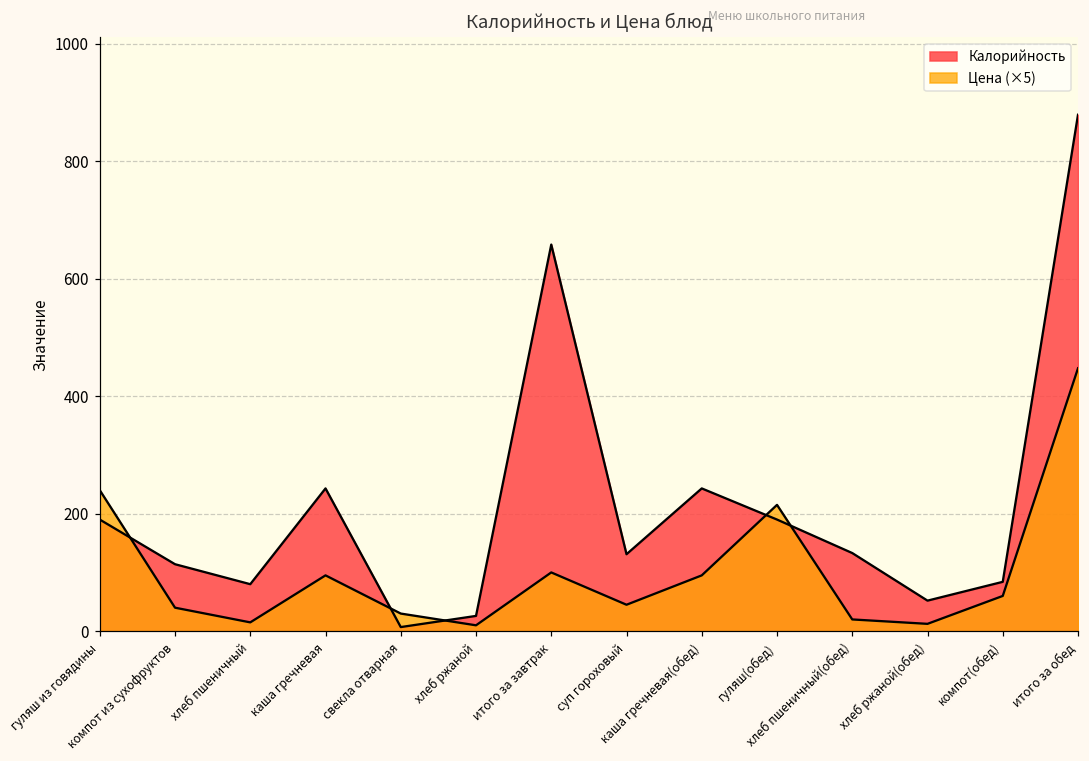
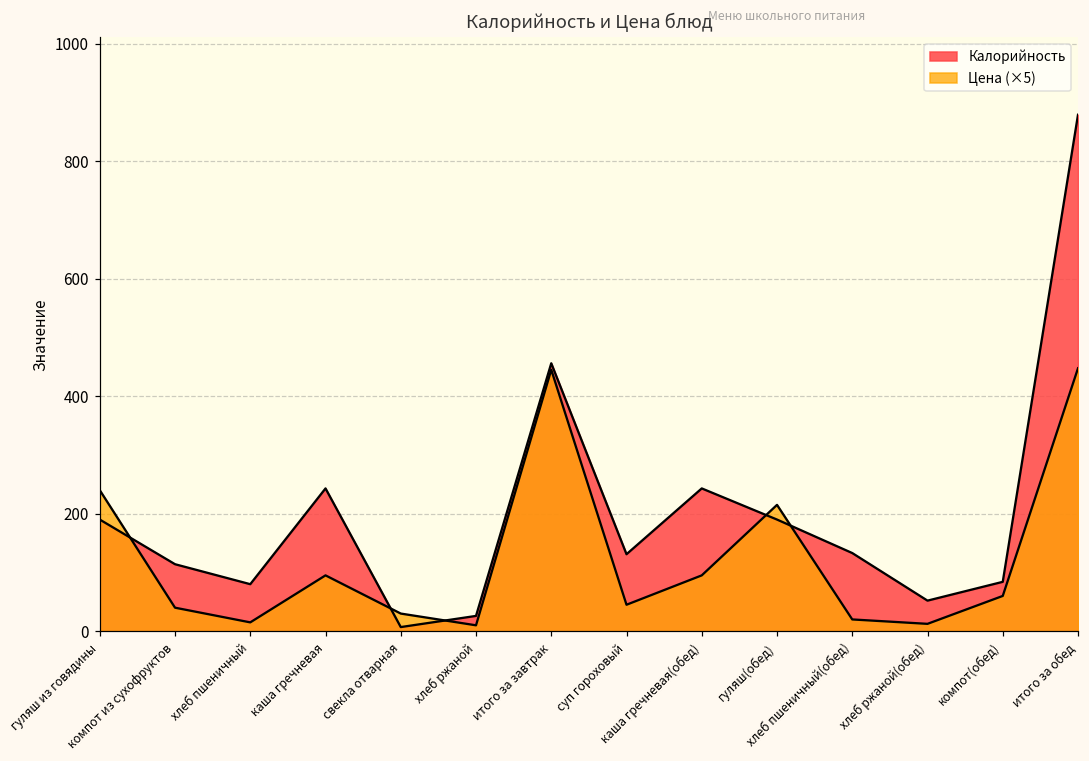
  {
    "Калорийность": {
      "гуляш из говядины": 190,
      "компот из сухофруктов": 110,
      "хлеб пшеничный": 80,
      "каша гречневая": 240,
      "свекла отварная": 10,
      "хлеб ржаной": 30,
-     "итого за завтрак": 660,
+     "итого за завтрак": 460,
      "суп гороховый": 130,
      "каша гречневая(обед)": 240,
      "гуляш(обед)": 190,
      "хлеб пшеничный(обед)": 130,
      "хлеб ржаной(обед)": 50,
      "компот(обед)": 80,
      "итого за обед": 880
    },
    "Цена (×5)": {
      "гуляш из говядины": 240,
      "компот из сухофруктов": 40,
      "хлеб пшеничный": 20,
      "каша гречневая": 100,
      "свекла отварная": 30,
      "хлеб ржаной": 10,
-     "итого за завтрак": 100,
+     "итого за завтрак": 450,
      "суп гороховый": 50,
      "каша гречневая(обед)": 100,
      "гуляш(обед)": 220,
      "хлеб пшеничный(обед)": 20,
      "хлеб ржаной(обед)": 10,
      "компот(обед)": 60,
      "итого за обед": 450
    }
  }
